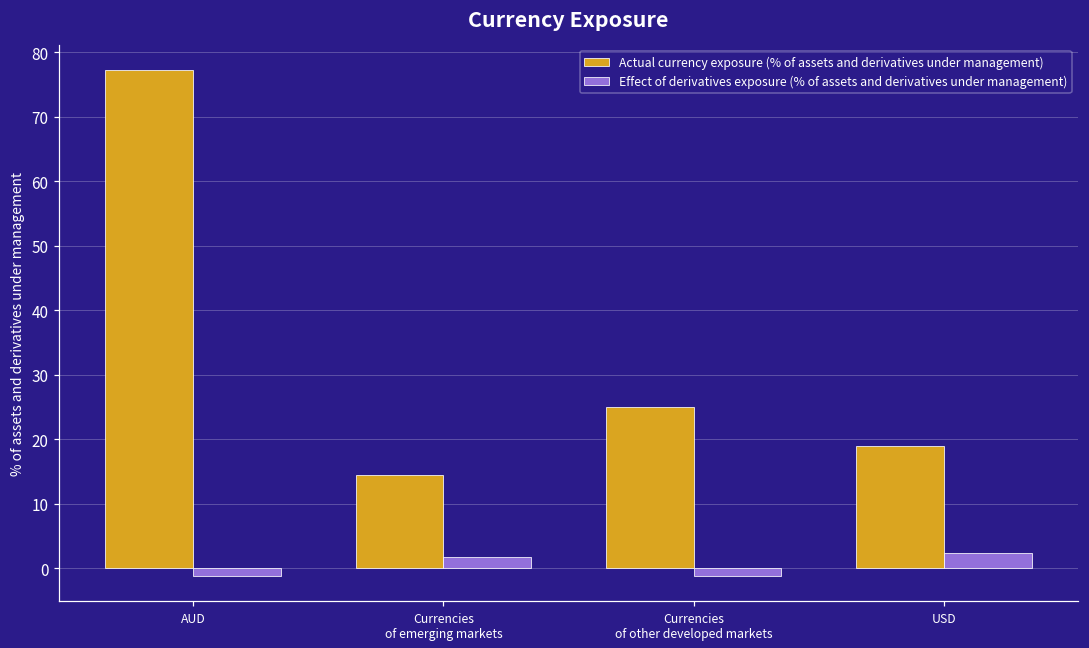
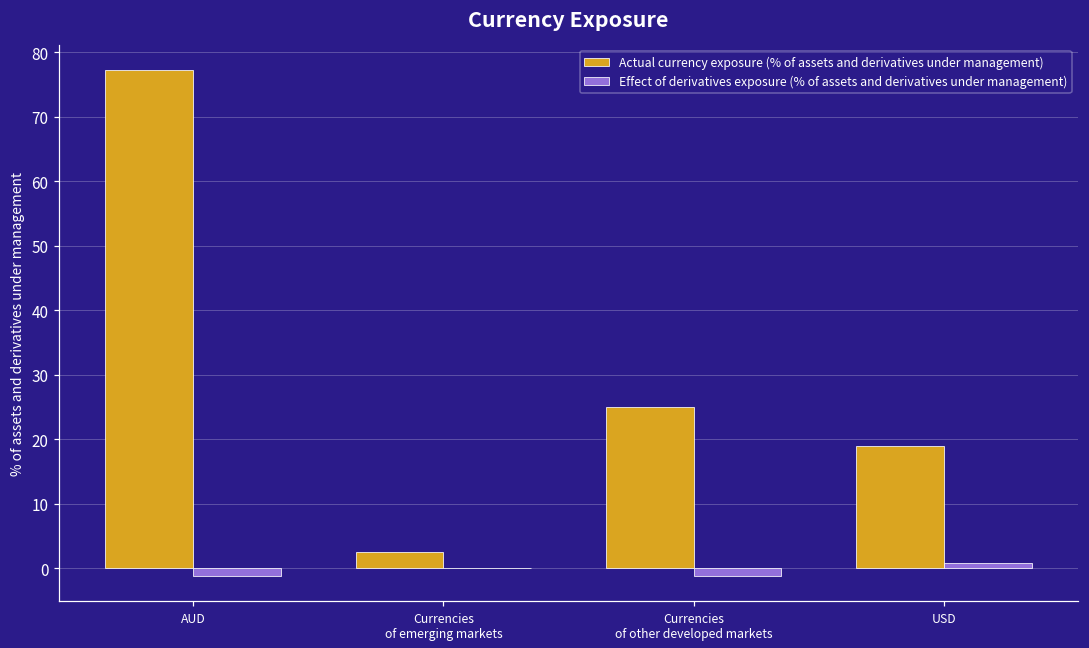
  {
    "Actual currency exposure (% of assets and derivatives under management)": {
      "AUD": 77,
-     "Currencies of emerging markets": 14,
+     "Currencies of emerging markets": 2,
      "Currencies of other developed markets": 25,
      "USD": 19
    },
    "Effect of derivatives exposure (% of assets and derivatives under management)": {
      "AUD": -1,
-     "Currencies of emerging markets": 2,
+     "Currencies of emerging markets": 0,
      "Currencies of other developed markets": -1,
-     "USD": 2
+     "USD": 1
    }
  }
